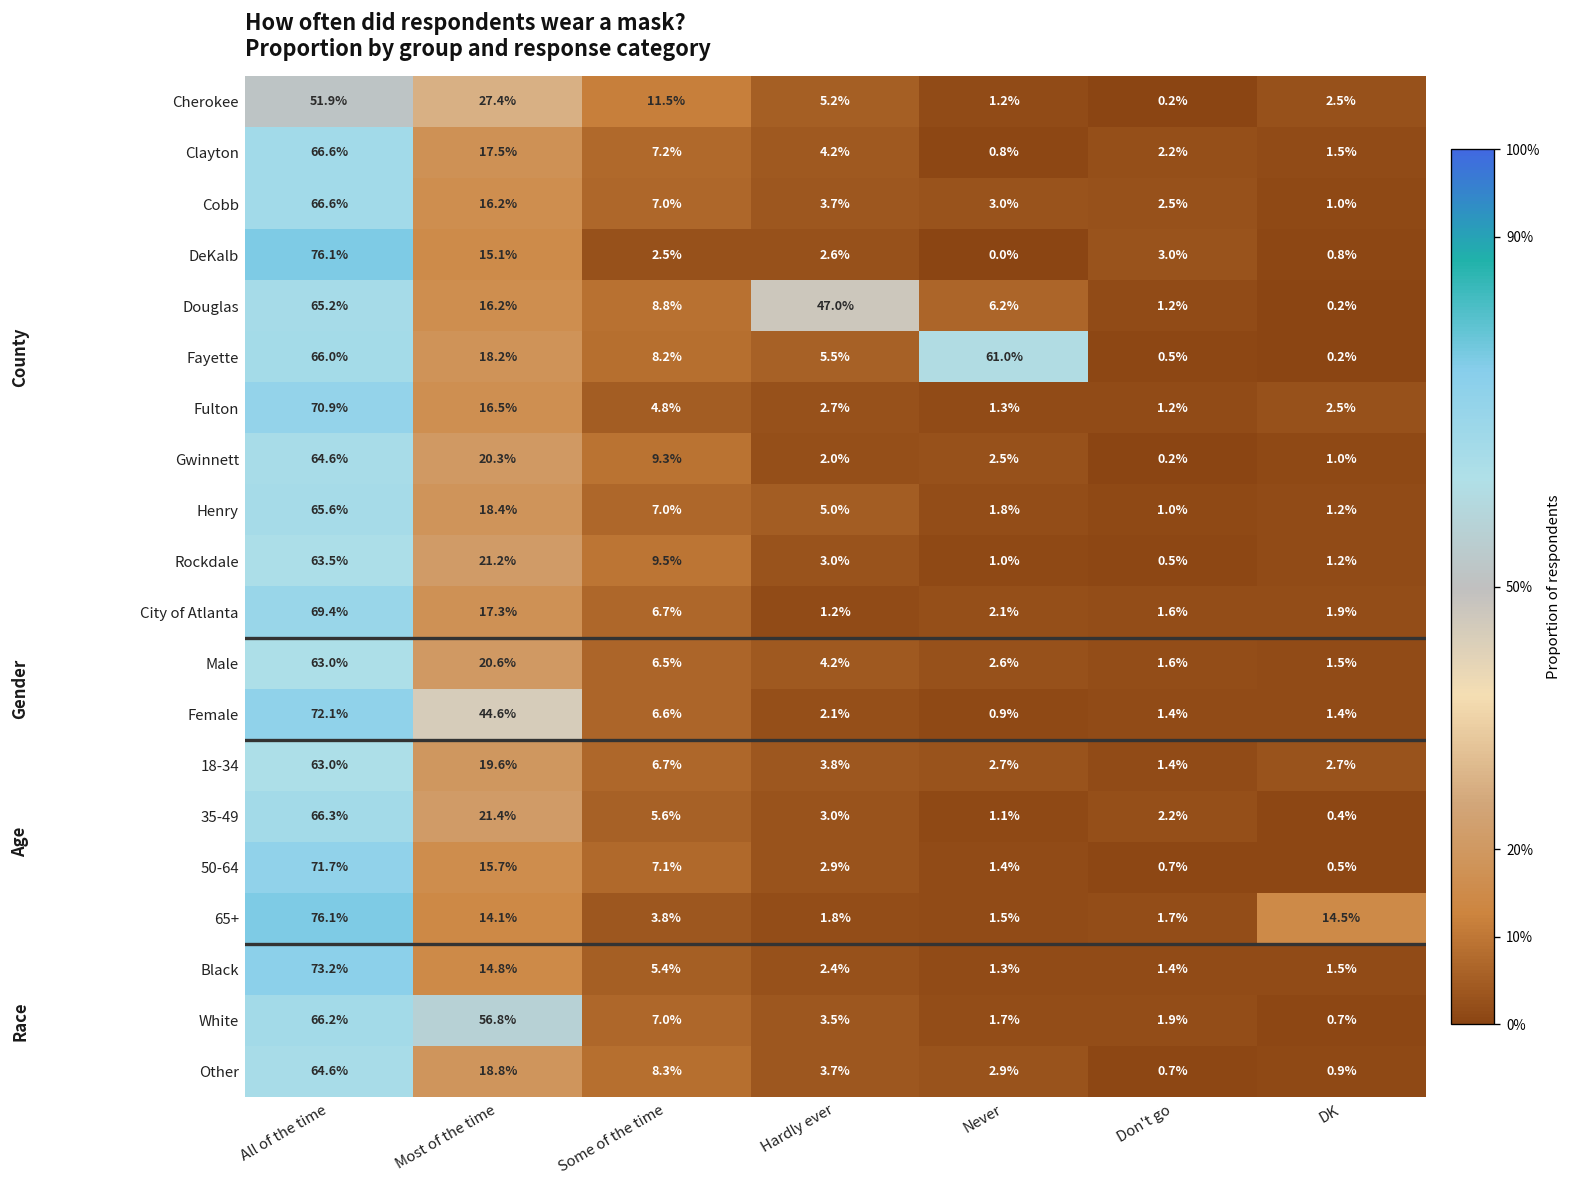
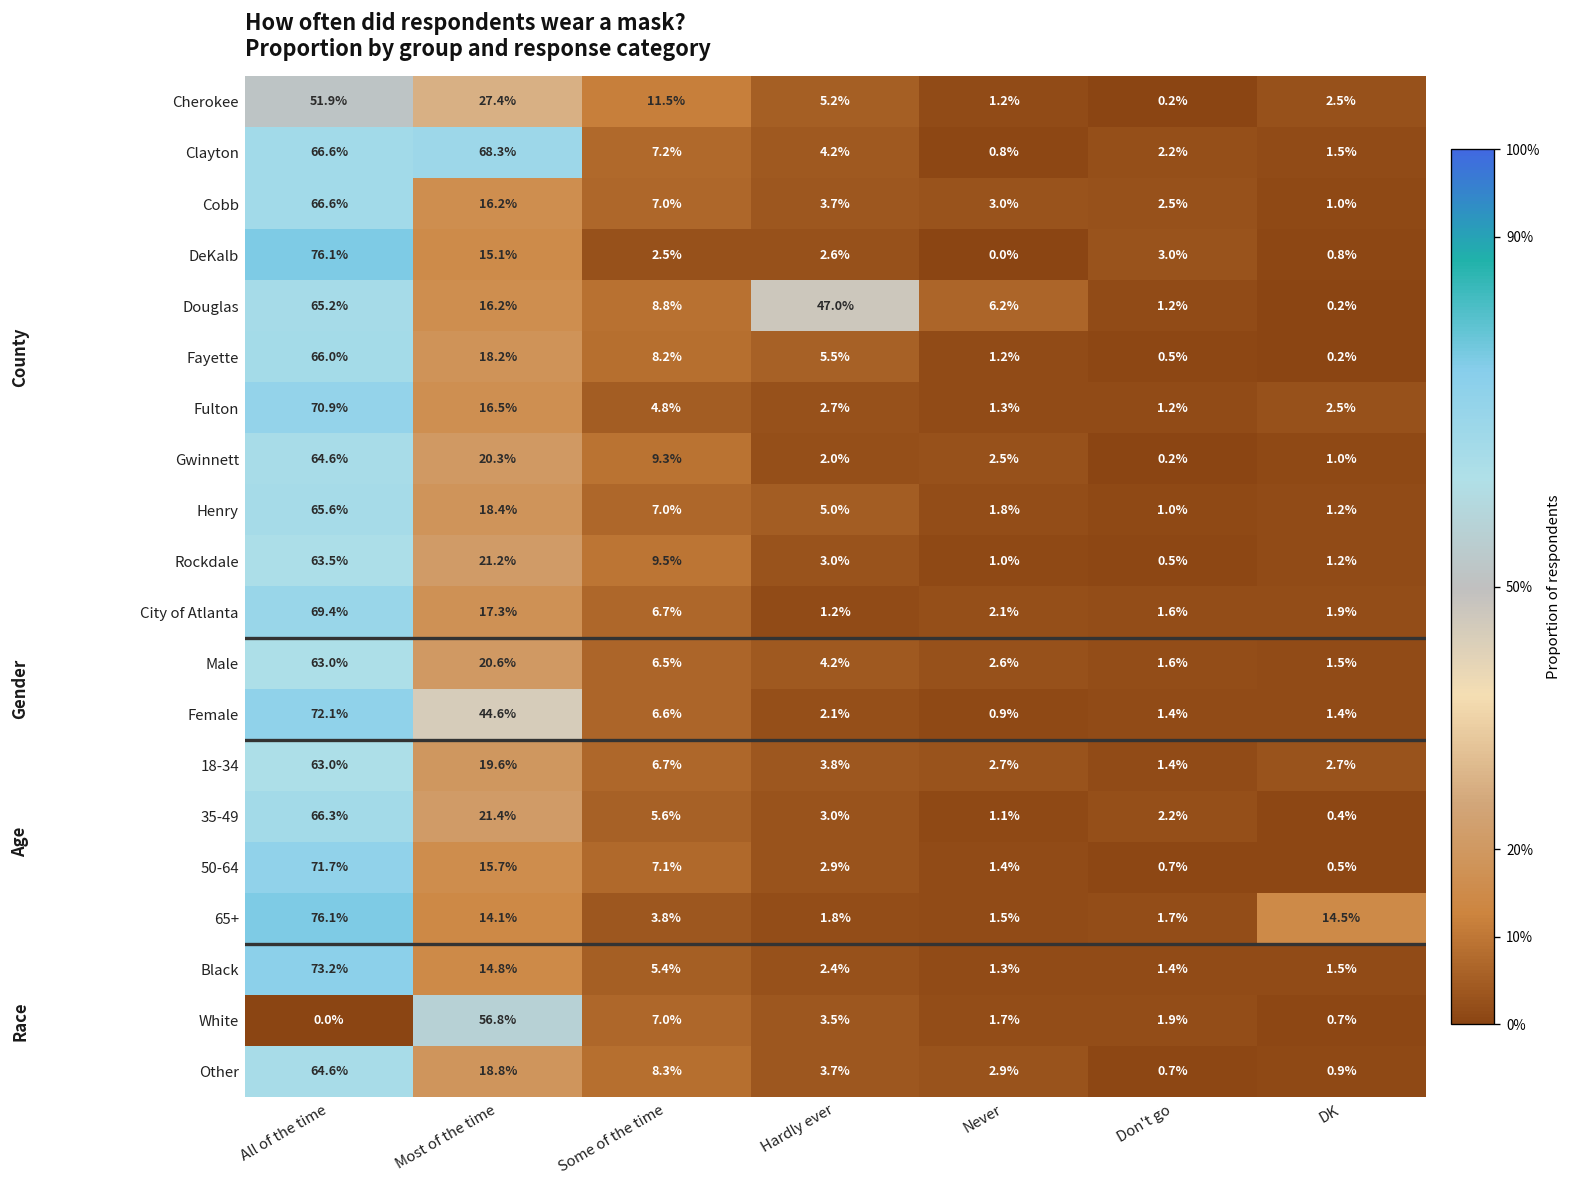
  {
    "Cherokee": {
      "All of the time": "51.9%",
      "Most of the time": "27.4%",
      "Some of the time": "11.5%",
      "Hardly ever": "5.2%",
      "Never": "1.2%",
      "Don't go": "0.2%",
      "DK": "2.5%"
    },
    "Clayton": {
      "All of the time": "66.6%",
-     "Most of the time": "17.5%",
+     "Most of the time": "68.3%",
      "Some of the time": "7.2%",
      "Hardly ever": "4.2%",
      "Never": "0.8%",
      "Don't go": "2.2%",
      "DK": "1.5%"
    },
    "Cobb": {
      "All of the time": "66.6%",
      "Most of the time": "16.2%",
      "Some of the time": "7.0%",
      "Hardly ever": "3.7%",
      "Never": "3.0%",
      "Don't go": "2.5%",
      "DK": "1.0%"
    },
    "DeKalb": {
      "All of the time": "76.1%",
      "Most of the time": "15.1%",
      "Some of the time": "2.5%",
      "Hardly ever": "2.6%",
      "Never": "0.0%",
      "Don't go": "3.0%",
      "DK": "0.8%"
    },
    "Douglas": {
      "All of the time": "65.2%",
      "Most of the time": "16.2%",
      "Some of the time": "8.8%",
      "Hardly ever": "47.0%",
      "Never": "6.2%",
      "Don't go": "1.2%",
      "DK": "0.2%"
    },
    "Fayette": {
      "All of the time": "66.0%",
      "Most of the time": "18.2%",
      "Some of the time": "8.2%",
      "Hardly ever": "5.5%",
-     "Never": "61.0%",
+     "Never": "1.2%",
      "Don't go": "0.5%",
      "DK": "0.2%"
    },
    "Fulton": {
      "All of the time": "70.9%",
      "Most of the time": "16.5%",
      "Some of the time": "4.8%",
      "Hardly ever": "2.7%",
      "Never": "1.3%",
      "Don't go": "1.2%",
      "DK": "2.5%"
    },
    "Gwinnett": {
      "All of the time": "64.6%",
      "Most of the time": "20.3%",
      "Some of the time": "9.3%",
      "Hardly ever": "2.0%",
      "Never": "2.5%",
      "Don't go": "0.2%",
      "DK": "1.0%"
    },
    "Henry": {
      "All of the time": "65.6%",
      "Most of the time": "18.4%",
      "Some of the time": "7.0%",
      "Hardly ever": "5.0%",
      "Never": "1.8%",
      "Don't go": "1.0%",
      "DK": "1.2%"
    },
    "Rockdale": {
      "All of the time": "63.5%",
      "Most of the time": "21.2%",
      "Some of the time": "9.5%",
      "Hardly ever": "3.0%",
      "Never": "1.0%",
      "Don't go": "0.5%",
      "DK": "1.2%"
    },
    "City of Atlanta": {
      "All of the time": "69.4%",
      "Most of the time": "17.3%",
      "Some of the time": "6.7%",
      "Hardly ever": "1.2%",
      "Never": "2.1%",
      "Don't go": "1.6%",
      "DK": "1.9%"
    },
    "Male": {
      "All of the time": "63.0%",
      "Most of the time": "20.6%",
      "Some of the time": "6.5%",
      "Hardly ever": "4.2%",
      "Never": "2.6%",
      "Don't go": "1.6%",
      "DK": "1.5%"
    },
    "Female": {
      "All of the time": "72.1%",
      "Most of the time": "44.6%",
      "Some of the time": "6.6%",
      "Hardly ever": "2.1%",
      "Never": "0.9%",
      "Don't go": "1.4%",
      "DK": "1.4%"
    },
    "18-34": {
      "All of the time": "63.0%",
      "Most of the time": "19.6%",
      "Some of the time": "6.7%",
      "Hardly ever": "3.8%",
      "Never": "2.7%",
      "Don't go": "1.4%",
      "DK": "2.7%"
    },
    "35-49": {
      "All of the time": "66.3%",
      "Most of the time": "21.4%",
      "Some of the time": "5.6%",
      "Hardly ever": "3.0%",
      "Never": "1.1%",
      "Don't go": "2.2%",
      "DK": "0.4%"
    },
    "50-64": {
      "All of the time": "71.7%",
      "Most of the time": "15.7%",
      "Some of the time": "7.1%",
      "Hardly ever": "2.9%",
      "Never": "1.4%",
      "Don't go": "0.7%",
      "DK": "0.5%"
    },
    "65+": {
      "All of the time": "76.1%",
      "Most of the time": "14.1%",
      "Some of the time": "3.8%",
      "Hardly ever": "1.8%",
      "Never": "1.5%",
      "Don't go": "1.7%",
      "DK": "14.5%"
    },
    "Black": {
      "All of the time": "73.2%",
      "Most of the time": "14.8%",
      "Some of the time": "5.4%",
      "Hardly ever": "2.4%",
      "Never": "1.3%",
      "Don't go": "1.4%",
      "DK": "1.5%"
    },
    "White": {
-     "All of the time": "66.2%",
+     "All of the time": "0.0%",
      "Most of the time": "56.8%",
      "Some of the time": "7.0%",
      "Hardly ever": "3.5%",
      "Never": "1.7%",
      "Don't go": "1.9%",
      "DK": "0.7%"
    },
    "Other": {
      "All of the time": "64.6%",
      "Most of the time": "18.8%",
      "Some of the time": "8.3%",
      "Hardly ever": "3.7%",
      "Never": "2.9%",
      "Don't go": "0.7%",
      "DK": "0.9%"
    }
  }
